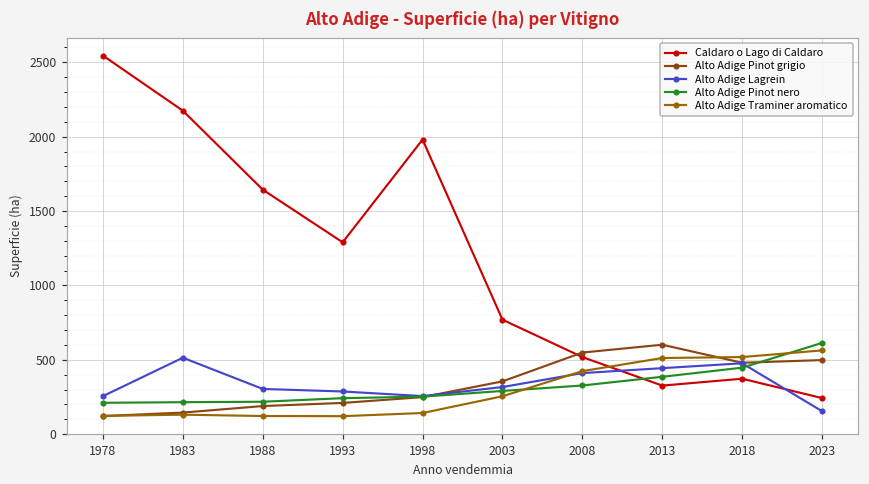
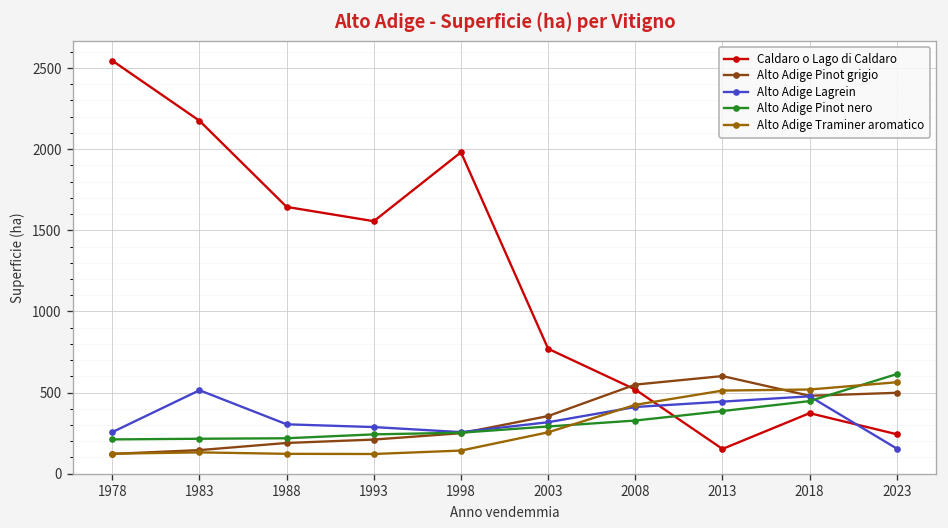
  {
    "Caldaro o Lago di Caldaro": {
      "1978": 2550,
      "1983": 2180,
      "1988": 1640,
-     "1993": 1290,
+     "1993": 1560,
      "1998": 1980,
      "2003": 770,
      "2008": 520,
-     "2013": 330,
+     "2013": 150,
      "2018": 370,
      "2023": 240
    },
    "Alto Adige Lagrein": {
      "1978": 260,
      "1983": 510,
      "1988": 300,
      "1993": 290,
      "2003": 320,
      "2013": 440,
      "2023": 150
    },
    "Alto Adige Pinot nero": {
      "1978": 210,
      "1983": 220,
      "1988": 220,
      "1993": 240,
      "2003": 290,
      "2008": 330,
      "2013": 390,
      "2018": 450,
      "2023": 610
    }
  }
